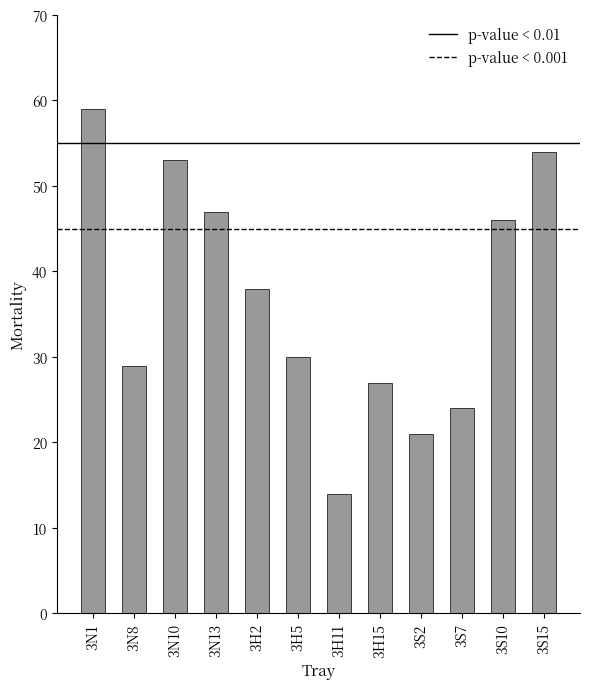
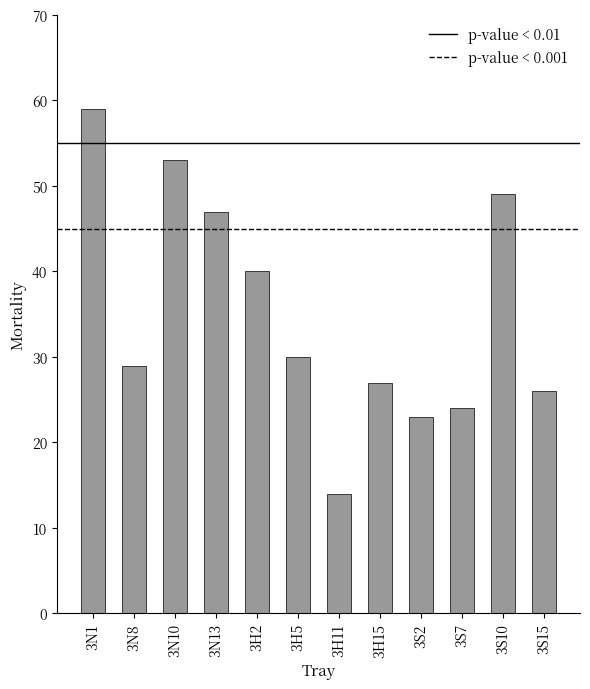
  {
    "3N1": 59,
    "3N8": 29,
    "3N10": 53,
    "3N13": 47,
-   "3H2": 38,
+   "3H2": 40,
    "3H5": 30,
    "3H11": 14,
    "3H15": 27,
-   "3S2": 21,
+   "3S2": 23,
    "3S7": 24,
-   "3S10": 46,
-   "3S15": 54
+   "3S10": 49,
+   "3S15": 26
  }
